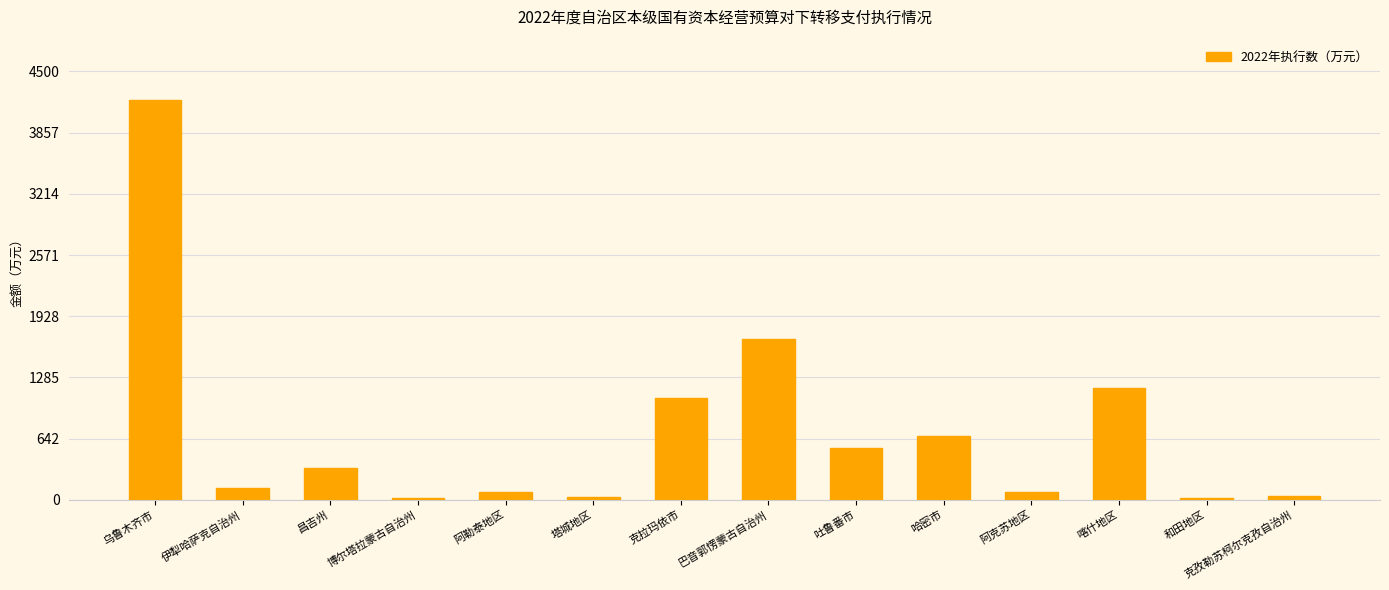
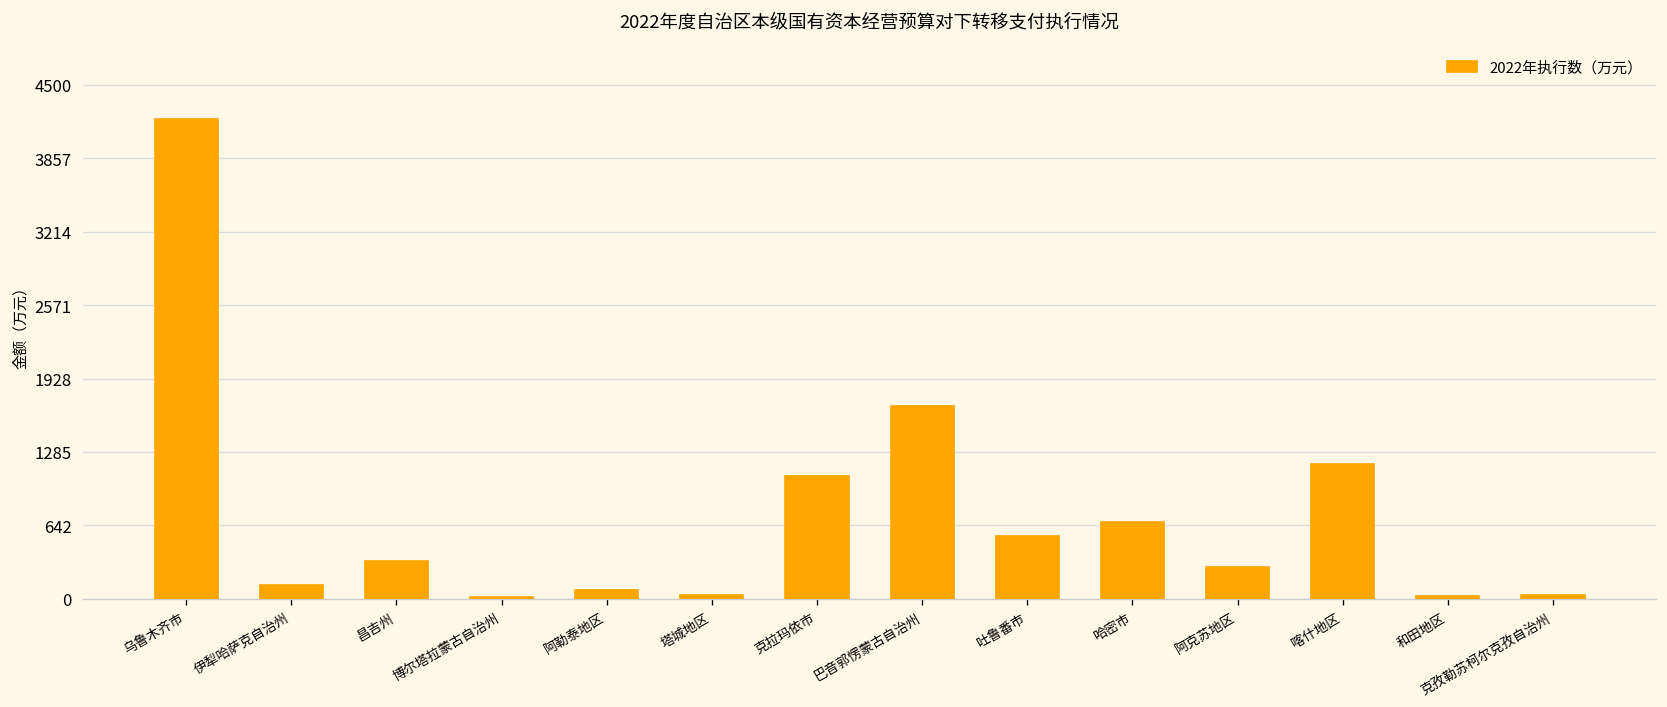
  {
    "乌鲁木齐市": 4200,
    "伊犁哈萨克自治州": 100,
    "昌吉州": 300,
    "阿勒泰地区": 100,
    "塔城地区": 0,
    "克拉玛依市": 1100,
    "巴音郭愣蒙古自治州": 1700,
    "吐鲁番市": 500,
    "哈密市": 700,
-   "阿克苏地区": 100,
+   "阿克苏地区": 300,
    "喀什地区": 1200,
    "克孜勒苏柯尔克孜自治州": 0
  }
